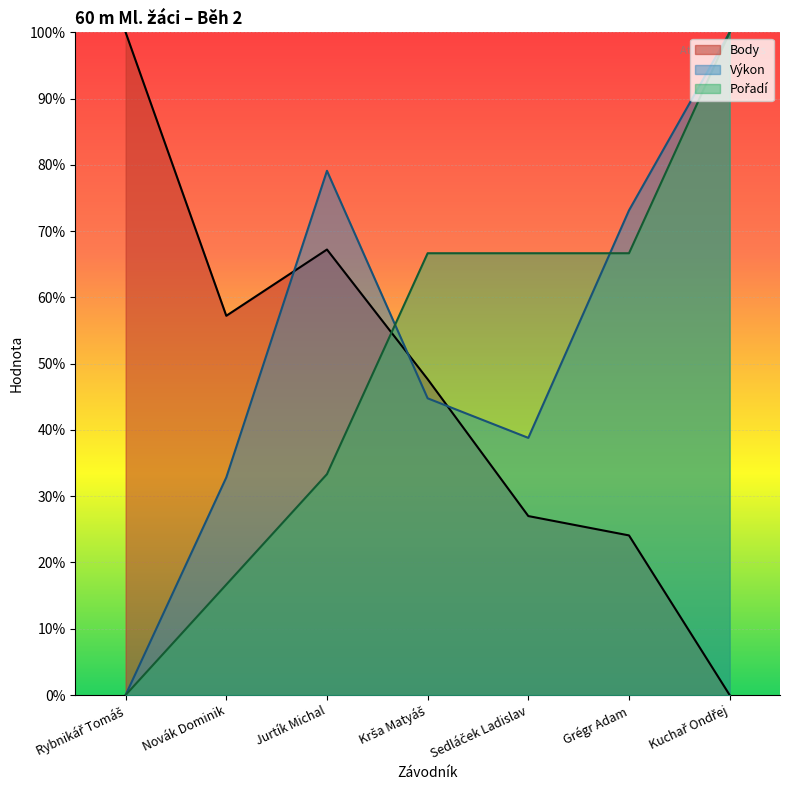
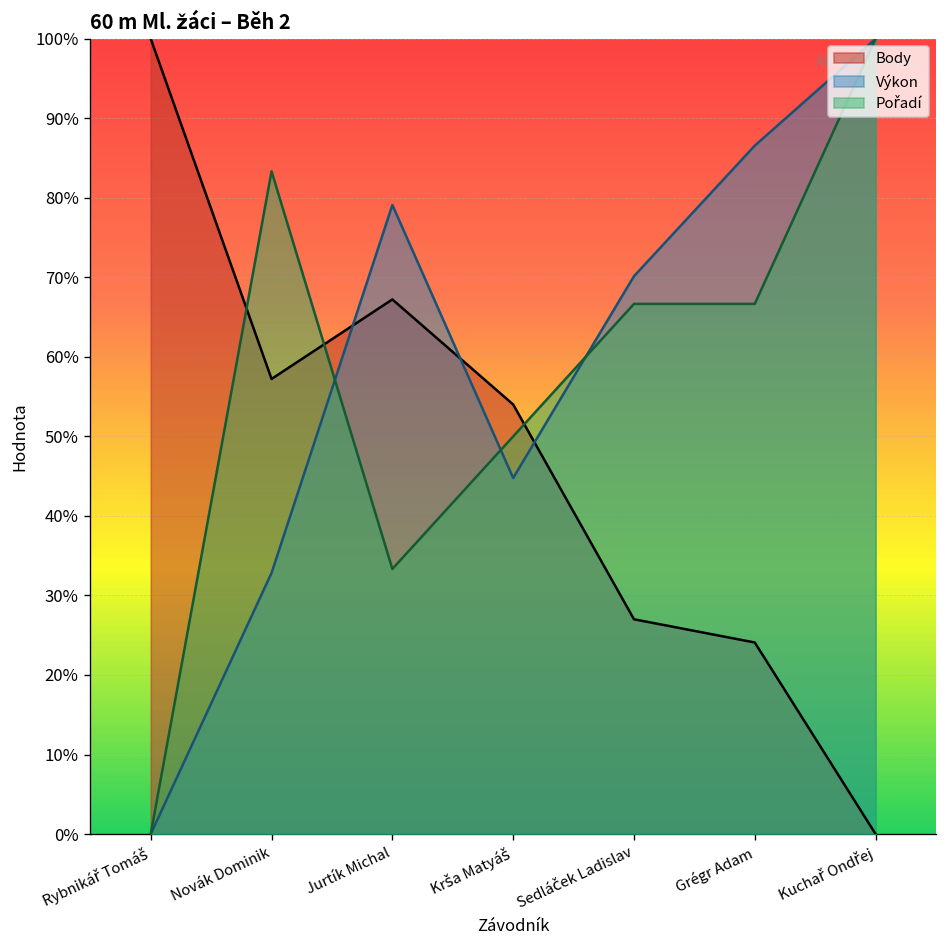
  {
    "Body": {
      "Rybnikář Tomáš": "100%",
      "Novák Dominik": "57%",
      "Jurtík Michal": "67%",
-     "Krša Matyáš": "48%",
+     "Krša Matyáš": "54%",
      "Sedláček Ladislav": "27%",
      "Grégr Adam": "24%",
      "Kuchař Ondřej": "0%"
    },
    "Výkon": {
      "Novák Dominik": "33%",
      "Jurtík Michal": "79%",
      "Krša Matyáš": "45%",
-     "Sedláček Ladislav": "39%",
-     "Grégr Adam": "73%"
+     "Sedláček Ladislav": "70%",
+     "Grégr Adam": "87%"
    },
    "Pořadí": {
-     "Novák Dominik": "17%",
+     "Novák Dominik": "83%",
      "Jurtík Michal": "33%",
-     "Krša Matyáš": "67%",
+     "Krša Matyáš": "50%",
      "Sedláček Ladislav": "67%",
      "Grégr Adam": "67%"
    }
  }
